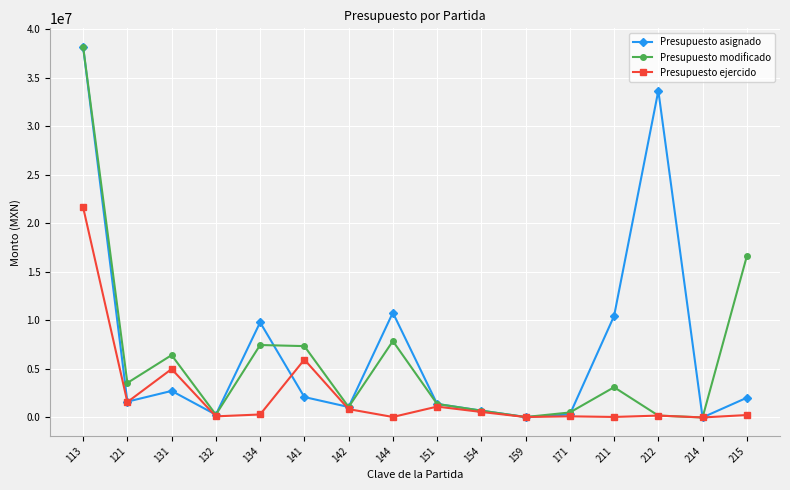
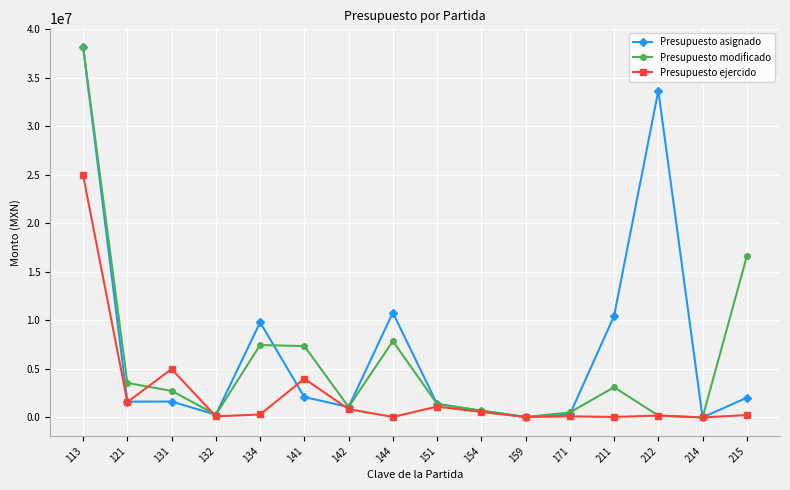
  {
    "Presupuesto asignado": {
-     "131": 3000000,
+     "131": 2000000,
      "134": 10000000,
      "141": 2000000,
      "144": 11000000,
      "211": 10000000,
      "212": 34000000,
      "215": 2000000
    },
    "Presupuesto modificado": {
      "121": 4000000,
-     "131": 6000000,
+     "131": 3000000,
      "134": 7000000,
      "141": 7000000,
      "144": 8000000,
      "211": 3000000,
      "215": 17000000
    },
    "Presupuesto ejercido": {
-     "113": 22000000,
+     "113": 25000000,
      "131": 5000000,
      "134": 0,
-     "141": 6000000,
+     "141": 4000000,
      "144": 0,
      "151": 1000000,
      "211": 0,
      "215": 0
    }
  }
